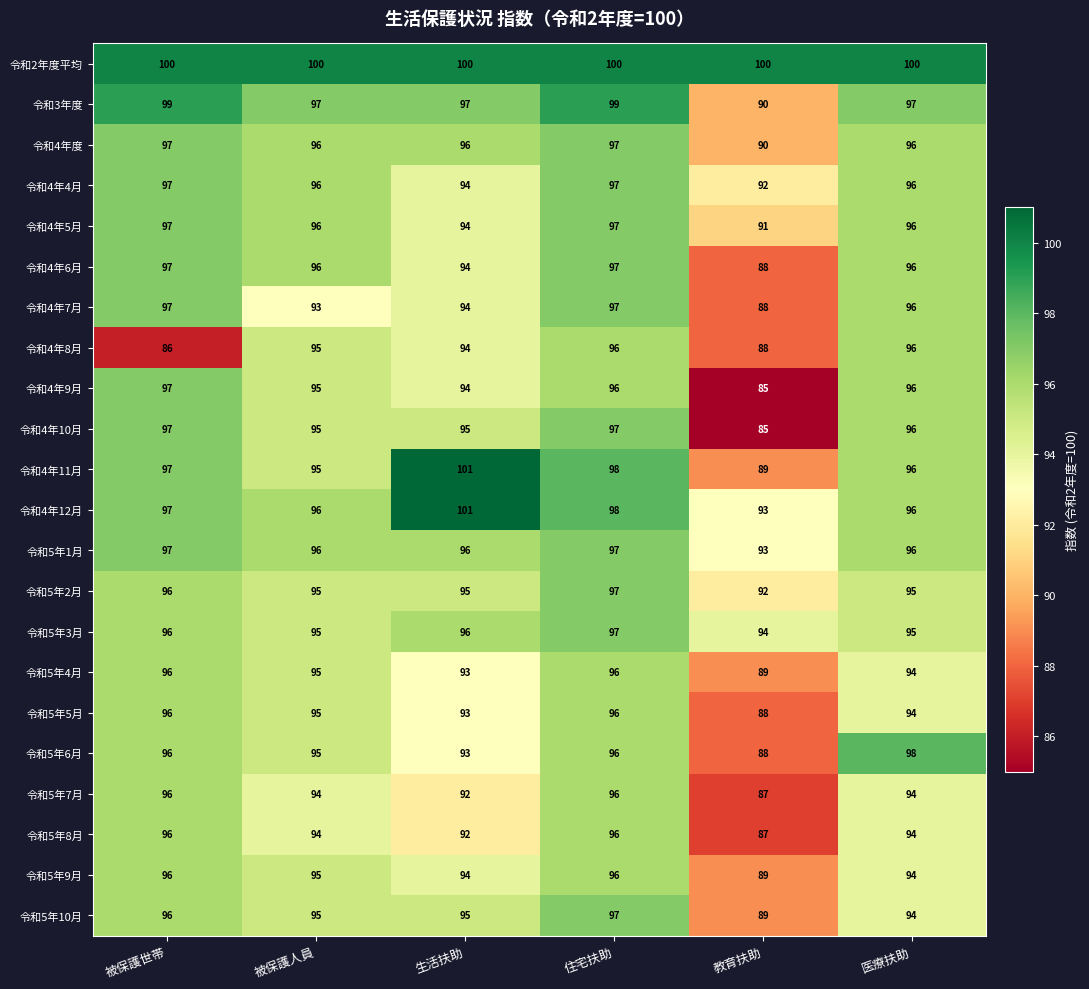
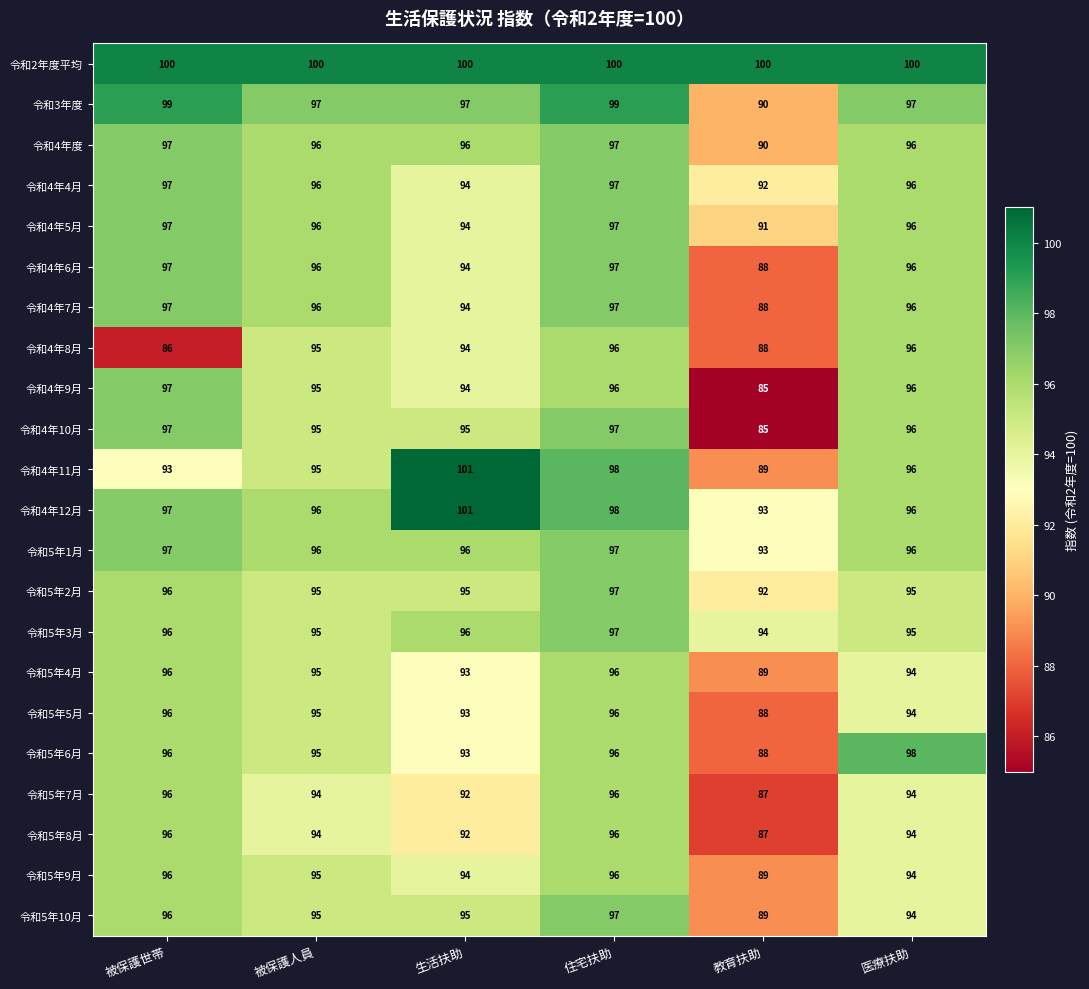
  {
    "令和2年度平均": {
      "被保護世帯": 100,
      "被保護人員": 100,
      "生活扶助": 100,
      "住宅扶助": 100,
      "教育扶助": 100,
      "医療扶助": 100
    },
    "令和3年度": {
      "被保護世帯": 99,
      "被保護人員": 97,
      "生活扶助": 97,
      "住宅扶助": 99,
      "教育扶助": 90,
      "医療扶助": 97
    },
    "令和4年度": {
      "被保護世帯": 97,
      "被保護人員": 96,
      "生活扶助": 96,
      "住宅扶助": 97,
      "教育扶助": 90,
      "医療扶助": 96
    },
    "令和4年4月": {
      "被保護世帯": 97,
      "被保護人員": 96,
      "生活扶助": 94,
      "住宅扶助": 97,
      "教育扶助": 92,
      "医療扶助": 96
    },
    "令和4年5月": {
      "被保護世帯": 97,
      "被保護人員": 96,
      "生活扶助": 94,
      "住宅扶助": 97,
      "教育扶助": 91,
      "医療扶助": 96
    },
    "令和4年6月": {
      "被保護世帯": 97,
      "被保護人員": 96,
      "生活扶助": 94,
      "住宅扶助": 97,
      "教育扶助": 88,
      "医療扶助": 96
    },
    "令和4年7月": {
      "被保護世帯": 97,
-     "被保護人員": 93,
+     "被保護人員": 96,
      "生活扶助": 94,
      "住宅扶助": 97,
      "教育扶助": 88,
      "医療扶助": 96
    },
    "令和4年8月": {
      "被保護世帯": 86,
      "被保護人員": 95,
      "生活扶助": 94,
      "住宅扶助": 96,
      "教育扶助": 88,
      "医療扶助": 96
    },
    "令和4年9月": {
      "被保護世帯": 97,
      "被保護人員": 95,
      "生活扶助": 94,
      "住宅扶助": 96,
      "教育扶助": 85,
      "医療扶助": 96
    },
    "令和4年10月": {
      "被保護世帯": 97,
      "被保護人員": 95,
      "生活扶助": 95,
      "住宅扶助": 97,
      "教育扶助": 85,
      "医療扶助": 96
    },
    "令和4年11月": {
-     "被保護世帯": 97,
+     "被保護世帯": 93,
      "被保護人員": 95,
      "生活扶助": 101,
      "住宅扶助": 98,
      "教育扶助": 89,
      "医療扶助": 96
    },
    "令和4年12月": {
      "被保護世帯": 97,
      "被保護人員": 96,
      "生活扶助": 101,
      "住宅扶助": 98,
      "教育扶助": 93,
      "医療扶助": 96
    },
    "令和5年1月": {
      "被保護世帯": 97,
      "被保護人員": 96,
      "生活扶助": 96,
      "住宅扶助": 97,
      "教育扶助": 93,
      "医療扶助": 96
    },
    "令和5年2月": {
      "被保護世帯": 96,
      "被保護人員": 95,
      "生活扶助": 95,
      "住宅扶助": 97,
      "教育扶助": 92,
      "医療扶助": 95
    },
    "令和5年3月": {
      "被保護世帯": 96,
      "被保護人員": 95,
      "生活扶助": 96,
      "住宅扶助": 97,
      "教育扶助": 94,
      "医療扶助": 95
    },
    "令和5年4月": {
      "被保護世帯": 96,
      "被保護人員": 95,
      "生活扶助": 93,
      "住宅扶助": 96,
      "教育扶助": 89,
      "医療扶助": 94
    },
    "令和5年5月": {
      "被保護世帯": 96,
      "被保護人員": 95,
      "生活扶助": 93,
      "住宅扶助": 96,
      "教育扶助": 88,
      "医療扶助": 94
    },
    "令和5年6月": {
      "被保護世帯": 96,
      "被保護人員": 95,
      "生活扶助": 93,
      "住宅扶助": 96,
      "教育扶助": 88,
      "医療扶助": 98
    },
    "令和5年7月": {
      "被保護世帯": 96,
      "被保護人員": 94,
      "生活扶助": 92,
      "住宅扶助": 96,
      "教育扶助": 87,
      "医療扶助": 94
    },
    "令和5年8月": {
      "被保護世帯": 96,
      "被保護人員": 94,
      "生活扶助": 92,
      "住宅扶助": 96,
      "教育扶助": 87,
      "医療扶助": 94
    },
    "令和5年9月": {
      "被保護世帯": 96,
      "被保護人員": 95,
      "生活扶助": 94,
      "住宅扶助": 96,
      "教育扶助": 89,
      "医療扶助": 94
    },
    "令和5年10月": {
      "被保護世帯": 96,
      "被保護人員": 95,
      "生活扶助": 95,
      "住宅扶助": 97,
      "教育扶助": 89,
      "医療扶助": 94
    }
  }
